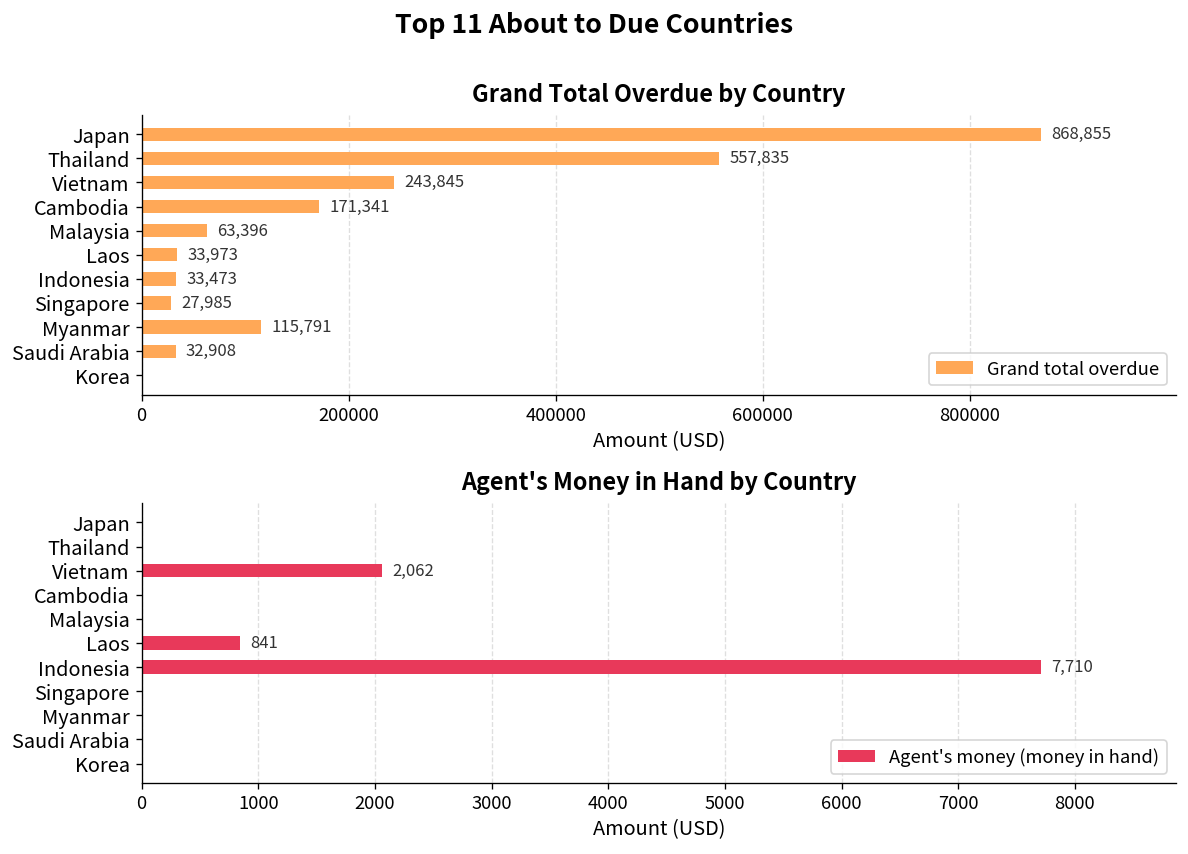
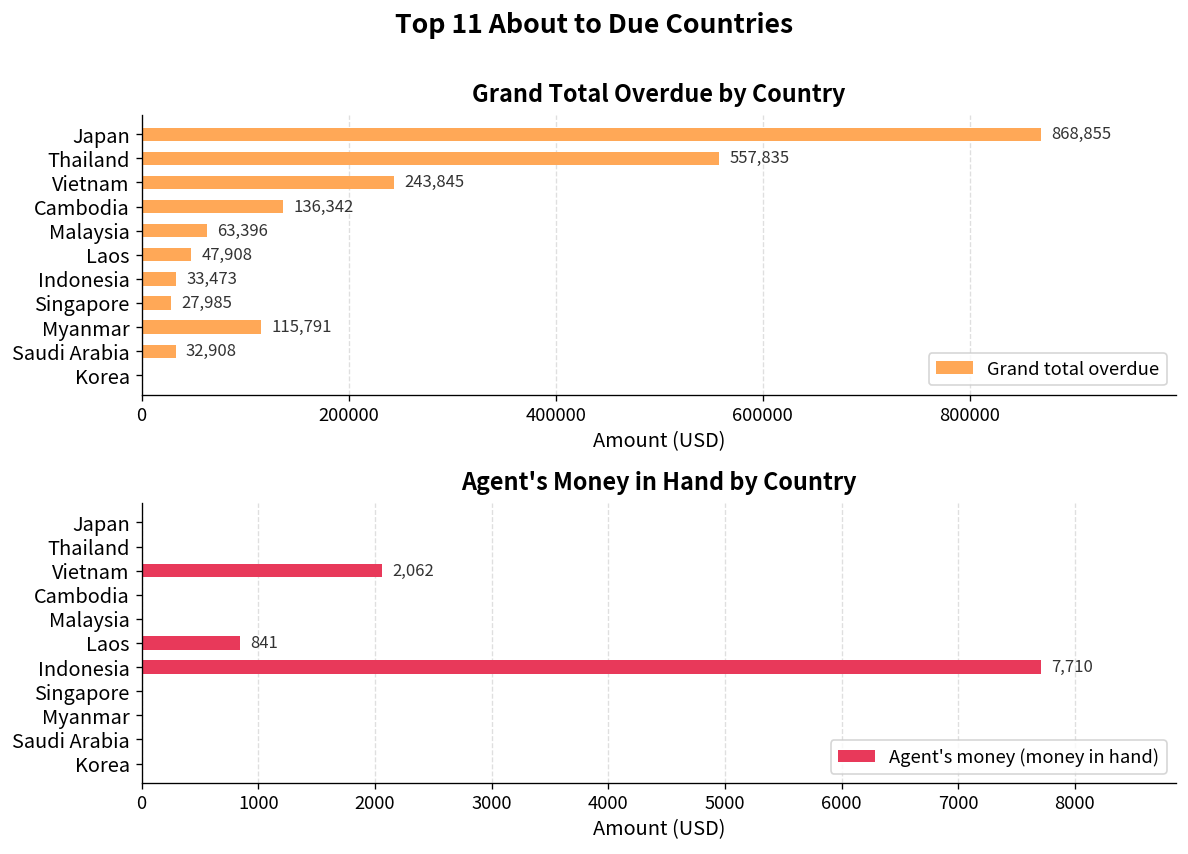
  {
    "Grand Total Overdue by Country": {
      "Japan": "868,855",
      "Thailand": "557,835",
      "Vietnam": "243,845",
-     "Cambodia": "171,341",
+     "Cambodia": "136,342",
      "Malaysia": "63,396",
-     "Laos": "33,973",
+     "Laos": "47,908",
      "Indonesia": "33,473",
      "Singapore": "27,985",
      "Myanmar": "115,791",
      "Saudi Arabia": "32,908"
    },
    "Agent's Money in Hand by Country": {
      "Vietnam": "2,062",
      "Laos": "841",
      "Indonesia": "7,710"
    }
  }
